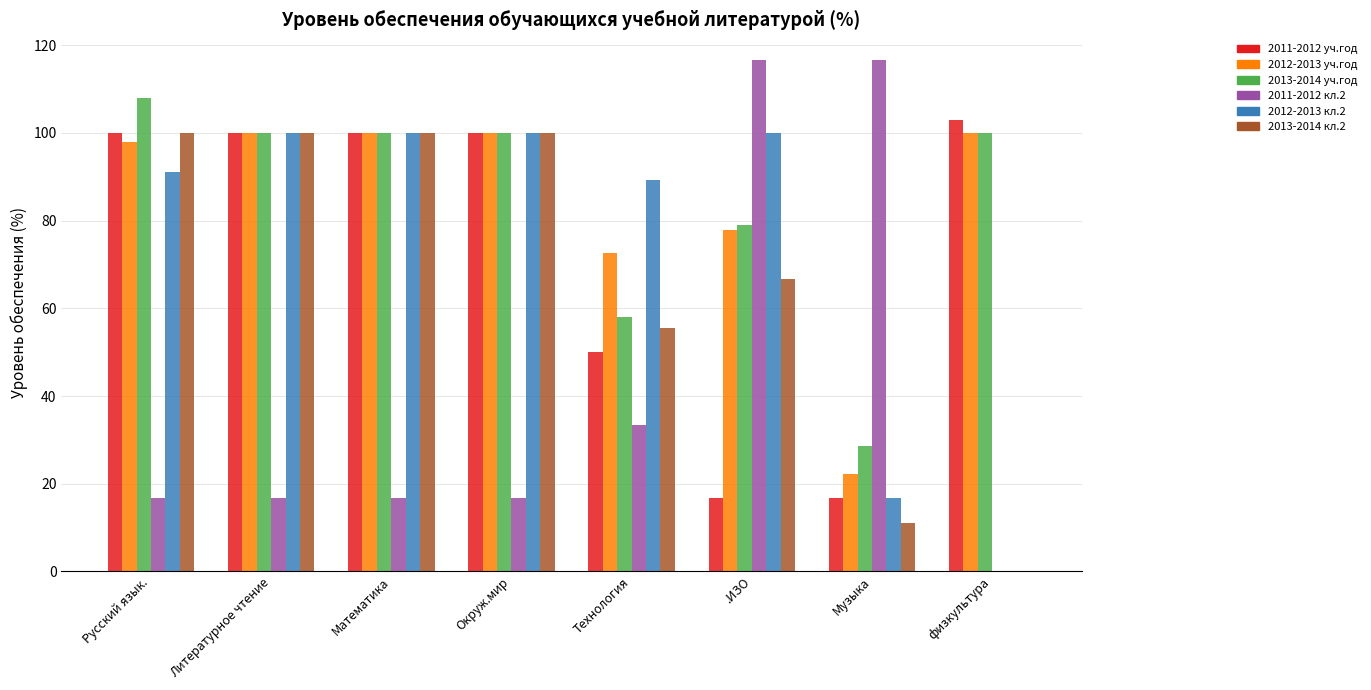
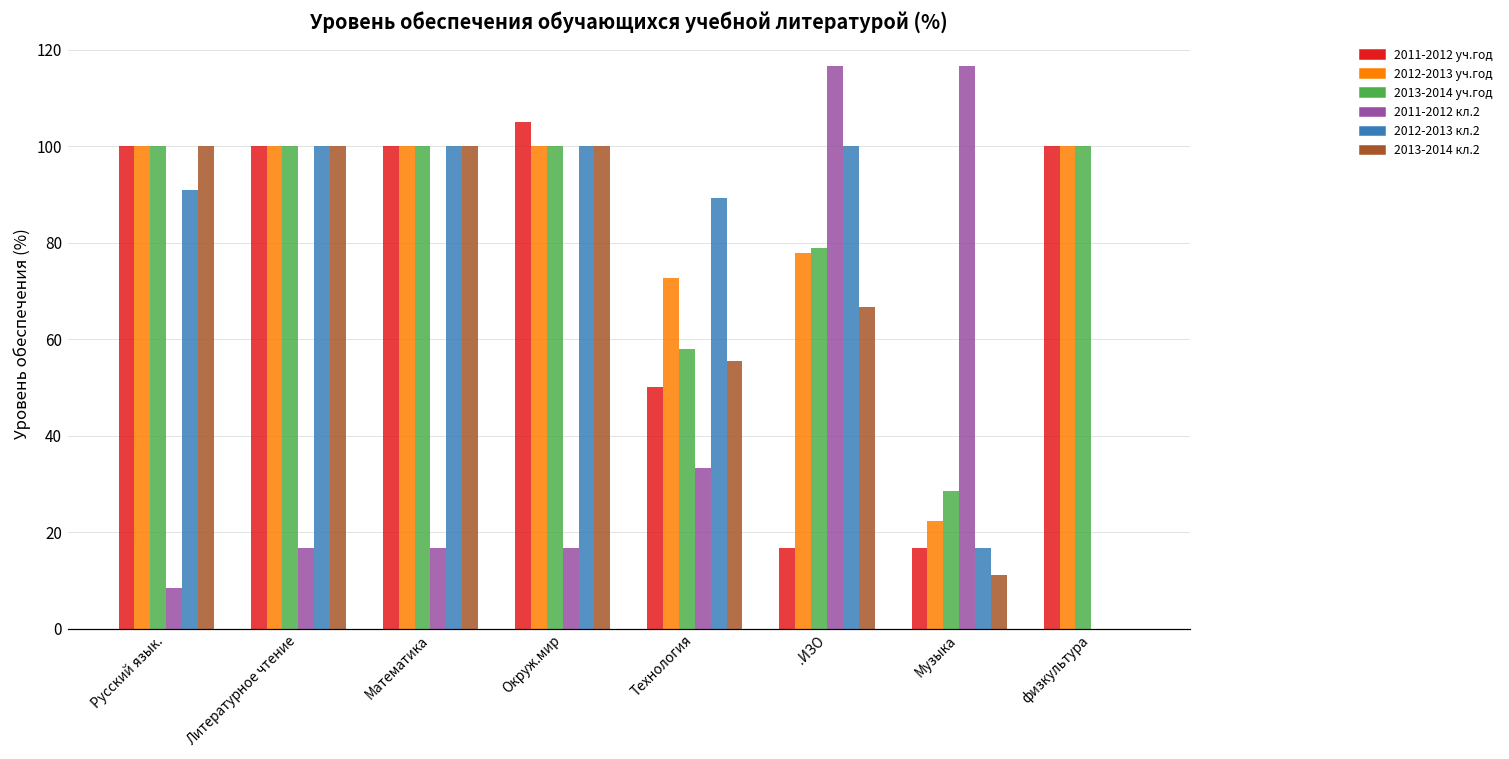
  {
    "2011-2012 уч.год": {
      "Русский язык.": 100,
      "Литературное чтение": 100,
      "Математика": 100,
-     "Окруж.мир": 100,
+     "Окруж.мир": 105,
      "Технология": 50,
      ".ИЗО": 17,
      "Музыка": 17,
-     "физкультура": 103
+     "физкультура": 100
    },
    "2012-2013 уч.год": {
-     "Русский язык.": 98,
+     "Русский язык.": 100,
      "Литературное чтение": 100,
      "Математика": 100,
      "Окруж.мир": 100,
      "Технология": 73,
      ".ИЗО": 78,
      "Музыка": 22,
      "физкультура": 100
    },
    "2013-2014 уч.год": {
-     "Русский язык.": 108,
+     "Русский язык.": 100,
      "Литературное чтение": 100,
      "Математика": 100,
      "Окруж.мир": 100,
      "Технология": 58,
      ".ИЗО": 79,
      "Музыка": 29,
      "физкультура": 100
    },
    "2011-2012 кл.2": {
-     "Русский язык.": 17,
+     "Русский язык.": 8,
      "Литературное чтение": 17,
      "Математика": 17,
      "Окруж.мир": 17,
      "Технология": 33,
      ".ИЗО": 117,
      "Музыка": 117,
      "физкультура": 0
    },
    "2012-2013 кл.2": {
      "Русский язык.": 91,
      "Литературное чтение": 100,
      "Математика": 100,
      "Окруж.мир": 100,
      "Технология": 89,
      ".ИЗО": 100,
      "Музыка": 17,
      "физкультура": 0
    },
    "2013-2014 кл.2": {
      "Русский язык.": 100,
      "Литературное чтение": 100,
      "Математика": 100,
      "Окруж.мир": 100,
      "Технология": 56,
      ".ИЗО": 67,
      "Музыка": 11,
      "физкультура": 0
    }
  }
